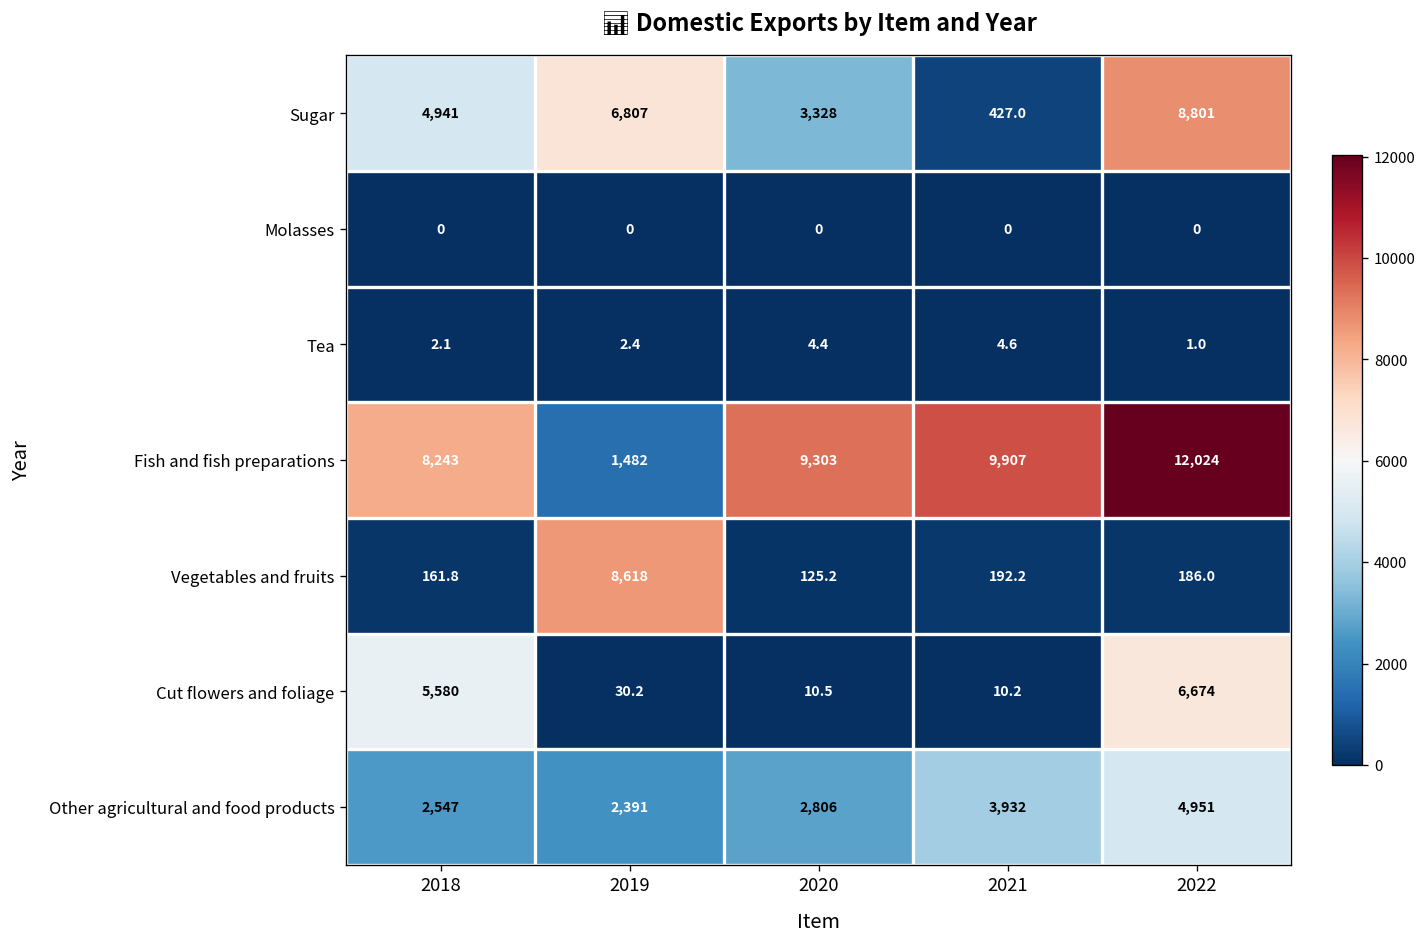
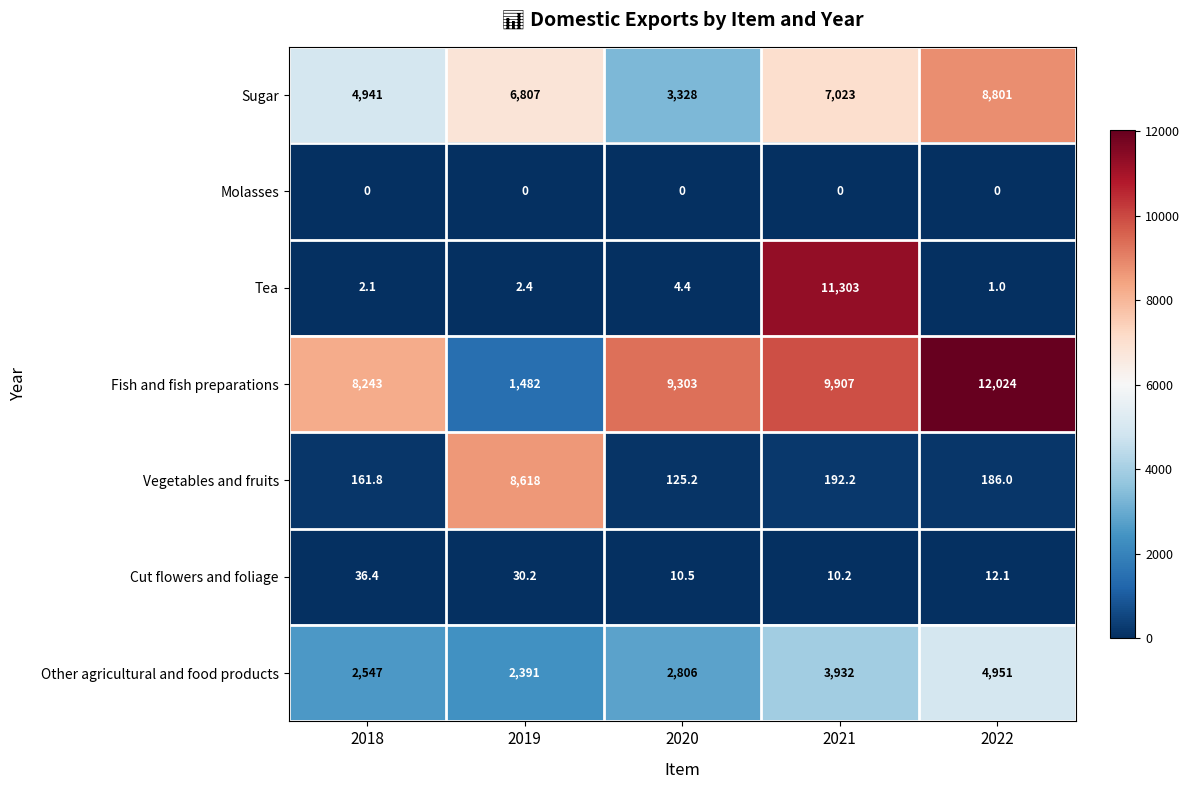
  {
    "Sugar": {
      "2018": "4,941",
      "2019": "6,807",
      "2020": "3,328",
-     "2021": "427.0",
+     "2021": "7,023",
      "2022": "8,801"
    },
    "Molasses": {
      "2018": "0",
      "2019": "0",
      "2020": "0",
      "2021": "0",
      "2022": "0"
    },
    "Tea": {
      "2018": "2.1",
      "2019": "2.4",
      "2020": "4.4",
-     "2021": "4.6",
+     "2021": "11,303",
      "2022": "1.0"
    },
    "Fish and fish preparations": {
      "2018": "8,243",
      "2019": "1,482",
      "2020": "9,303",
      "2021": "9,907",
      "2022": "12,024"
    },
    "Vegetables and fruits": {
      "2018": "161.8",
      "2019": "8,618",
      "2020": "125.2",
      "2021": "192.2",
      "2022": "186.0"
    },
    "Cut flowers and foliage": {
-     "2018": "5,580",
+     "2018": "36.4",
      "2019": "30.2",
      "2020": "10.5",
      "2021": "10.2",
-     "2022": "6,674"
+     "2022": "12.1"
    },
    "Other agricultural and food products": {
      "2018": "2,547",
      "2019": "2,391",
      "2020": "2,806",
      "2021": "3,932",
      "2022": "4,951"
    }
  }
